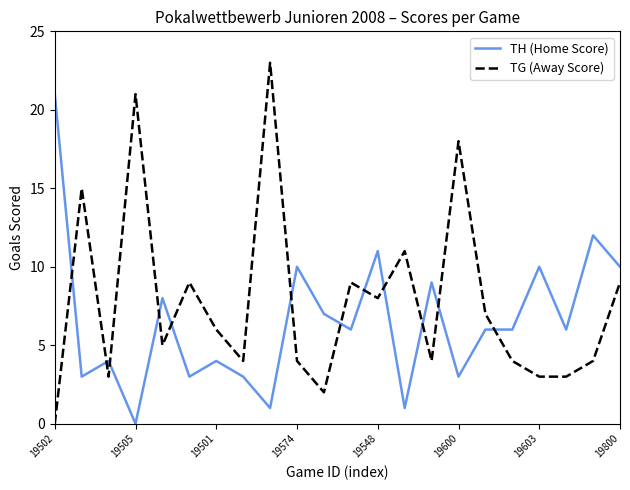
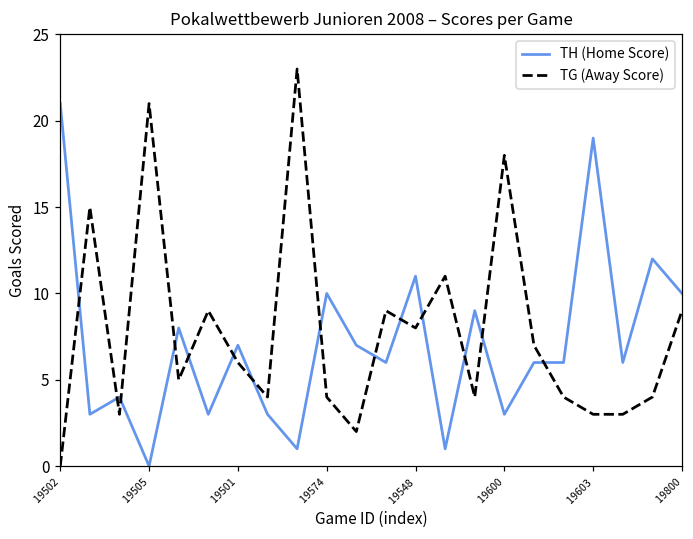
  {
    "TH (Home Score)": {
      "19502": 21,
      "19505": 0,
-     "19501": 4,
+     "19501": 7,
      "19574": 10,
      "19548": 11,
      "19600": 3,
-     "19603": 10,
+     "19603": 19,
      "19800": 10
    },
    "TG (Away Score)": {
      "19502": 0,
      "19505": 21,
      "19501": 6,
      "19574": 4,
      "19548": 8,
      "19600": 18,
      "19603": 3,
      "19800": 9
    }
  }
